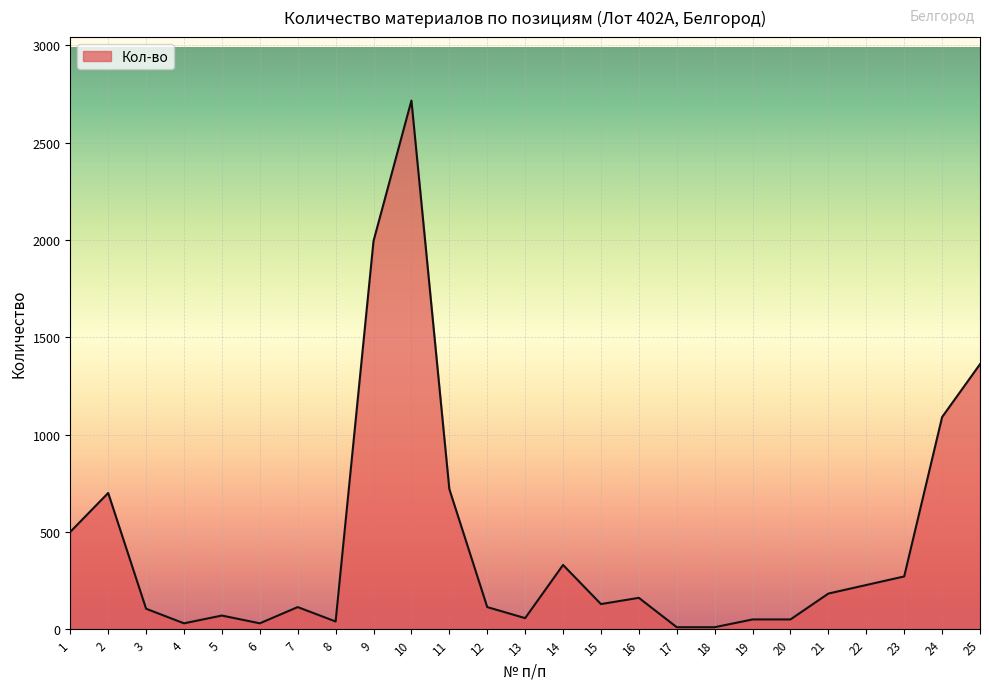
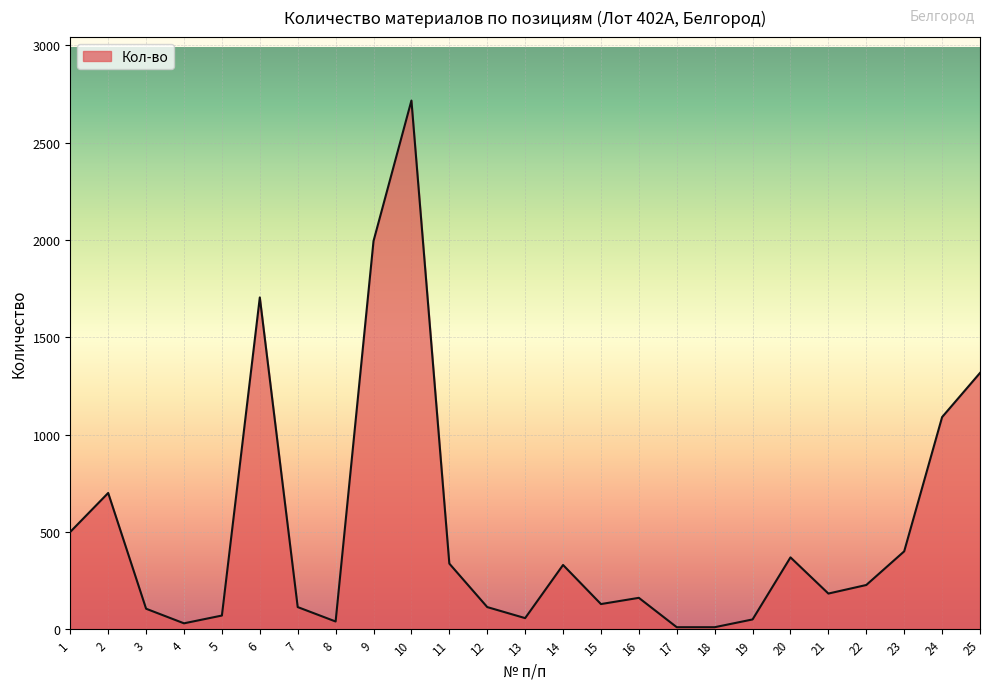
  {
    "1": 500,
    "2": 700,
    "3": 110,
    "4": 30,
    "5": 70,
-   "6": 30,
+   "6": 1710,
    "7": 110,
    "8": 40,
    "9": 2000,
    "10": 2720,
-   "11": 720,
+   "11": 340,
    "12": 110,
    "13": 60,
    "14": 330,
    "15": 130,
    "16": 160,
    "17": 10,
    "18": 10,
    "19": 50,
-   "20": 50,
+   "20": 370,
    "21": 180,
    "22": 230,
-   "23": 270,
+   "23": 400,
    "24": 1090,
-   "25": 1360
+   "25": 1320
  }
